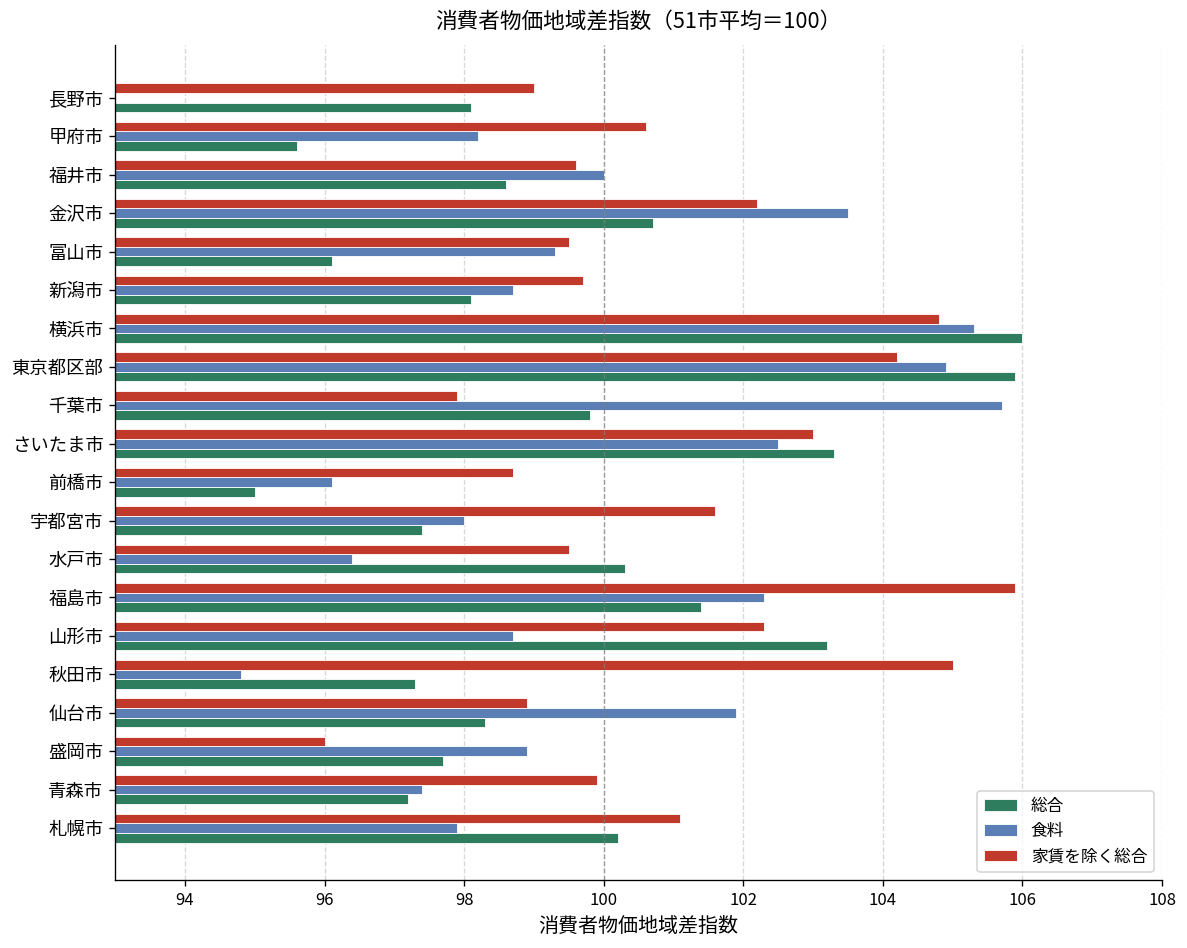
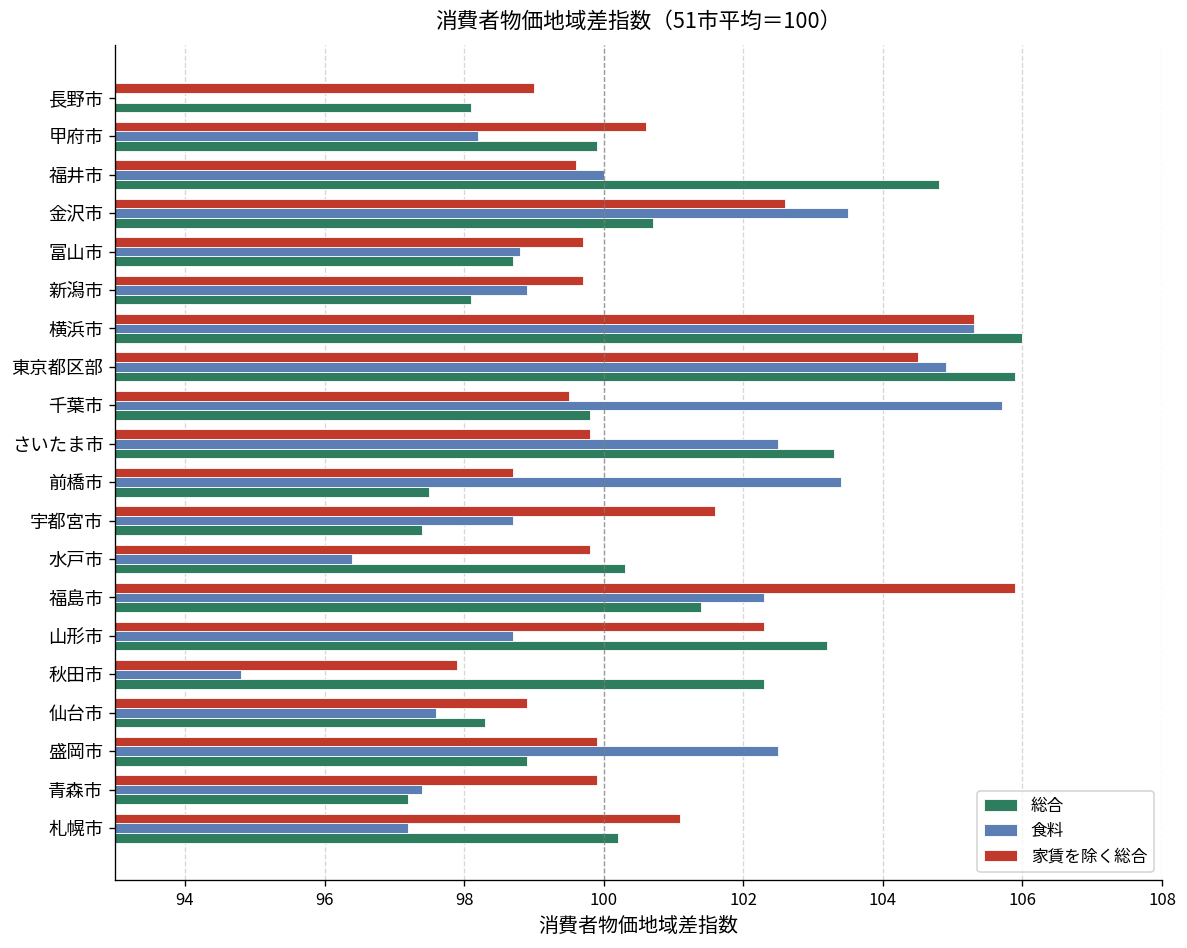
  {
    "総合": {
      "長野市": 98.1,
-     "甲府市": 95.6,
-     "福井市": 98.6,
+     "甲府市": 99.9,
+     "福井市": 104.8,
      "金沢市": 100.7,
-     "富山市": 96.1,
+     "富山市": 98.7,
      "新潟市": 98.1,
      "横浜市": 106.0,
      "東京都区部": 105.9,
      "千葉市": 99.8,
      "さいたま市": 103.3,
-     "前橋市": 95.0,
+     "前橋市": 97.5,
      "宇都宮市": 97.4,
      "水戸市": 100.3,
      "福島市": 101.4,
      "山形市": 103.2,
-     "秋田市": 97.3,
+     "秋田市": 102.3,
      "仙台市": 98.3,
-     "盛岡市": 97.7,
+     "盛岡市": 98.9,
      "青森市": 97.2,
      "札幌市": 100.2
    },
    "食料": {
      "甲府市": 98.2,
      "福井市": 100.0,
      "金沢市": 103.5,
-     "富山市": 99.3,
-     "新潟市": 98.7,
+     "富山市": 98.8,
+     "新潟市": 98.9,
      "横浜市": 105.3,
      "東京都区部": 104.9,
      "千葉市": 105.7,
      "さいたま市": 102.5,
-     "前橋市": 96.1,
-     "宇都宮市": 98.0,
+     "前橋市": 103.4,
+     "宇都宮市": 98.7,
      "水戸市": 96.4,
      "福島市": 102.3,
      "山形市": 98.7,
      "秋田市": 94.8,
-     "仙台市": 101.9,
-     "盛岡市": 98.9,
+     "仙台市": 97.6,
+     "盛岡市": 102.5,
      "青森市": 97.4,
-     "札幌市": 97.9
+     "札幌市": 97.2
    },
    "家賃を除く総合": {
      "長野市": 99.0,
      "甲府市": 100.6,
      "福井市": 99.6,
-     "金沢市": 102.2,
-     "富山市": 99.5,
+     "金沢市": 102.6,
+     "富山市": 99.7,
      "新潟市": 99.7,
-     "横浜市": 104.8,
-     "東京都区部": 104.2,
-     "千葉市": 97.9,
-     "さいたま市": 103.0,
+     "横浜市": 105.3,
+     "東京都区部": 104.5,
+     "千葉市": 99.5,
+     "さいたま市": 99.8,
      "前橋市": 98.7,
      "宇都宮市": 101.6,
-     "水戸市": 99.5,
+     "水戸市": 99.8,
      "福島市": 105.9,
      "山形市": 102.3,
-     "秋田市": 105.0,
+     "秋田市": 97.9,
      "仙台市": 98.9,
-     "盛岡市": 96.0,
+     "盛岡市": 99.9,
      "青森市": 99.9,
      "札幌市": 101.1
    }
  }
